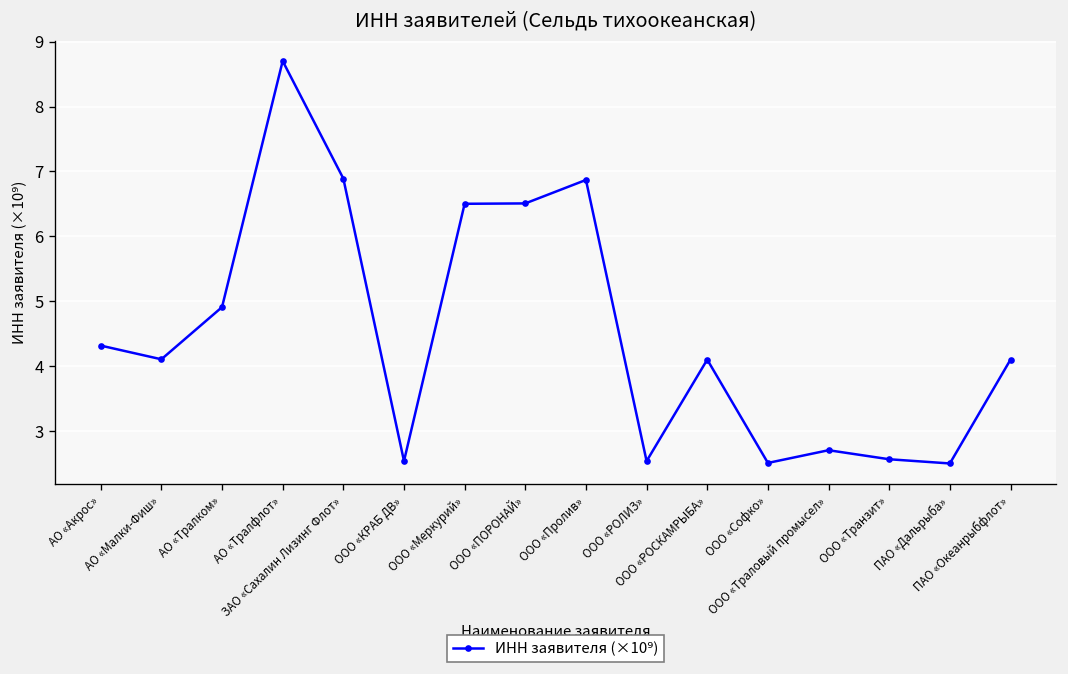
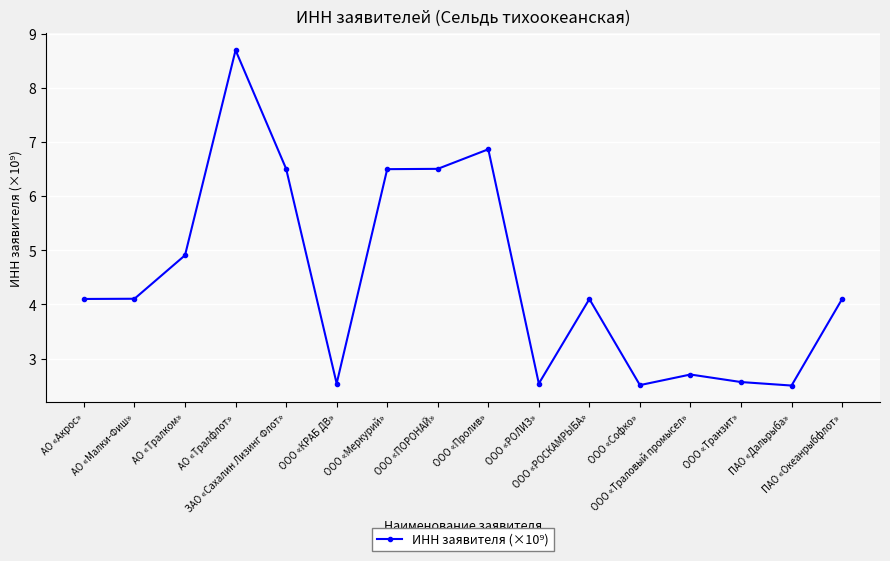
  {
-   "АО «Акрос»": 4.3,
+   "АО «Акрос»": 4.1,
    "АО «Малки-Фиш»": 4.1,
    "АО «Тралком»": 4.9,
    "АО «Тралфлот»": 8.7,
-   "ЗАО «Сахалин Лизинг Флот»": 6.9,
+   "ЗАО «Сахалин Лизинг Флот»": 6.5,
    "ООО «КРАБ ДВ»": 2.5,
    "ООО «Меркурий»": 6.5,
    "ООО «ПОРОНАЙ»": 6.5,
    "ООО «Пролив»": 6.9,
    "ООО «РОЛИЗ»": 2.5,
    "ООО «РОСКАМРЫБА»": 4.1,
    "ООО «Софко»": 2.5,
    "ООО «Траловый промысел»": 2.7,
    "ООО «Транзит»": 2.6,
    "ПАО «Дальрыба»": 2.5,
    "ПАО «Океанрыбфлот»": 4.1
  }
